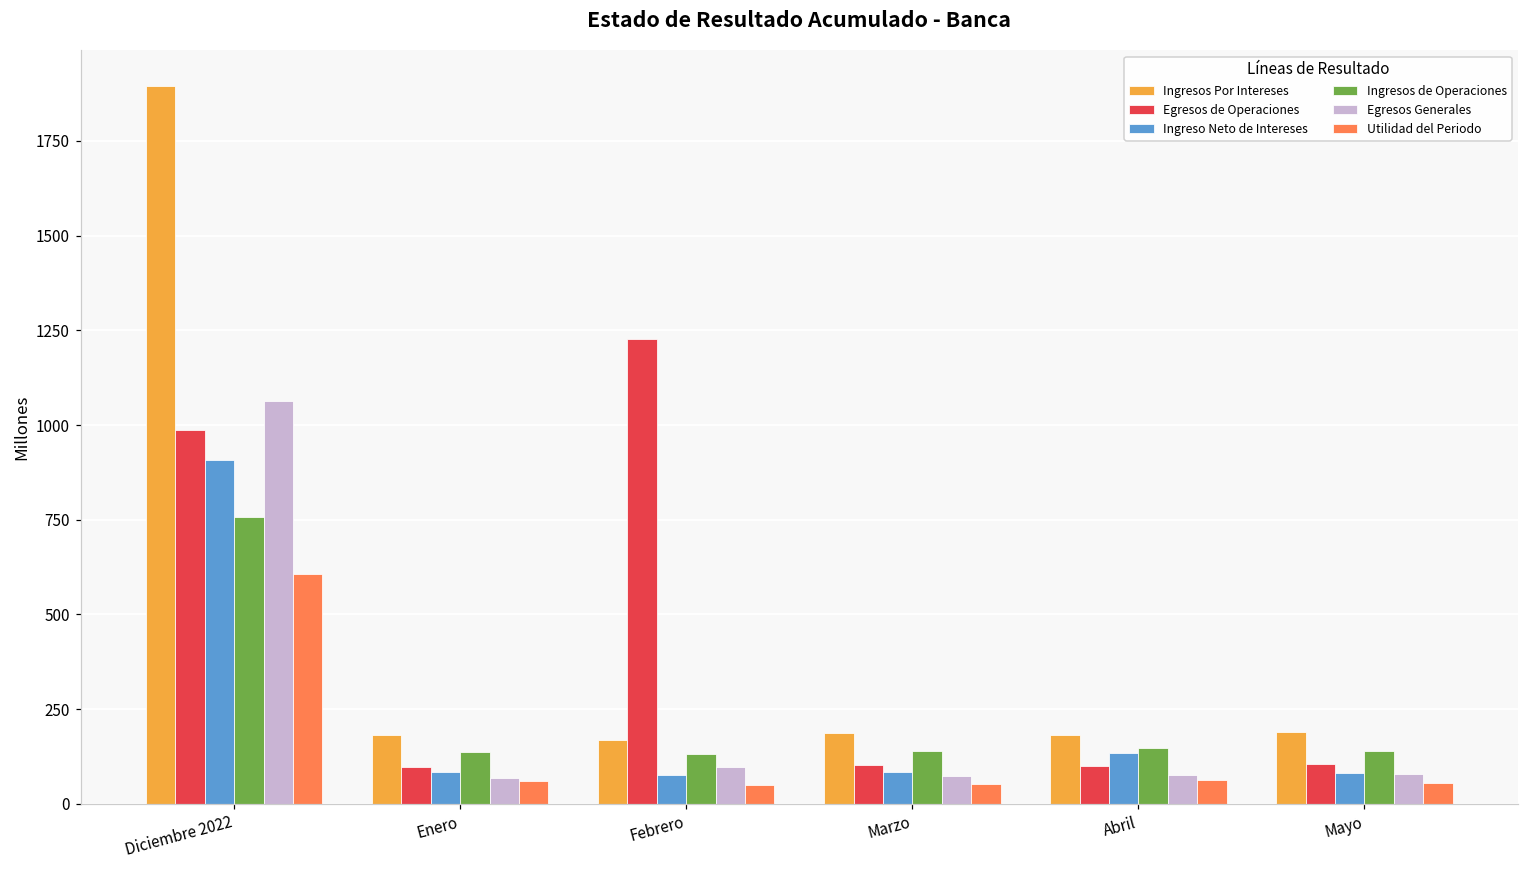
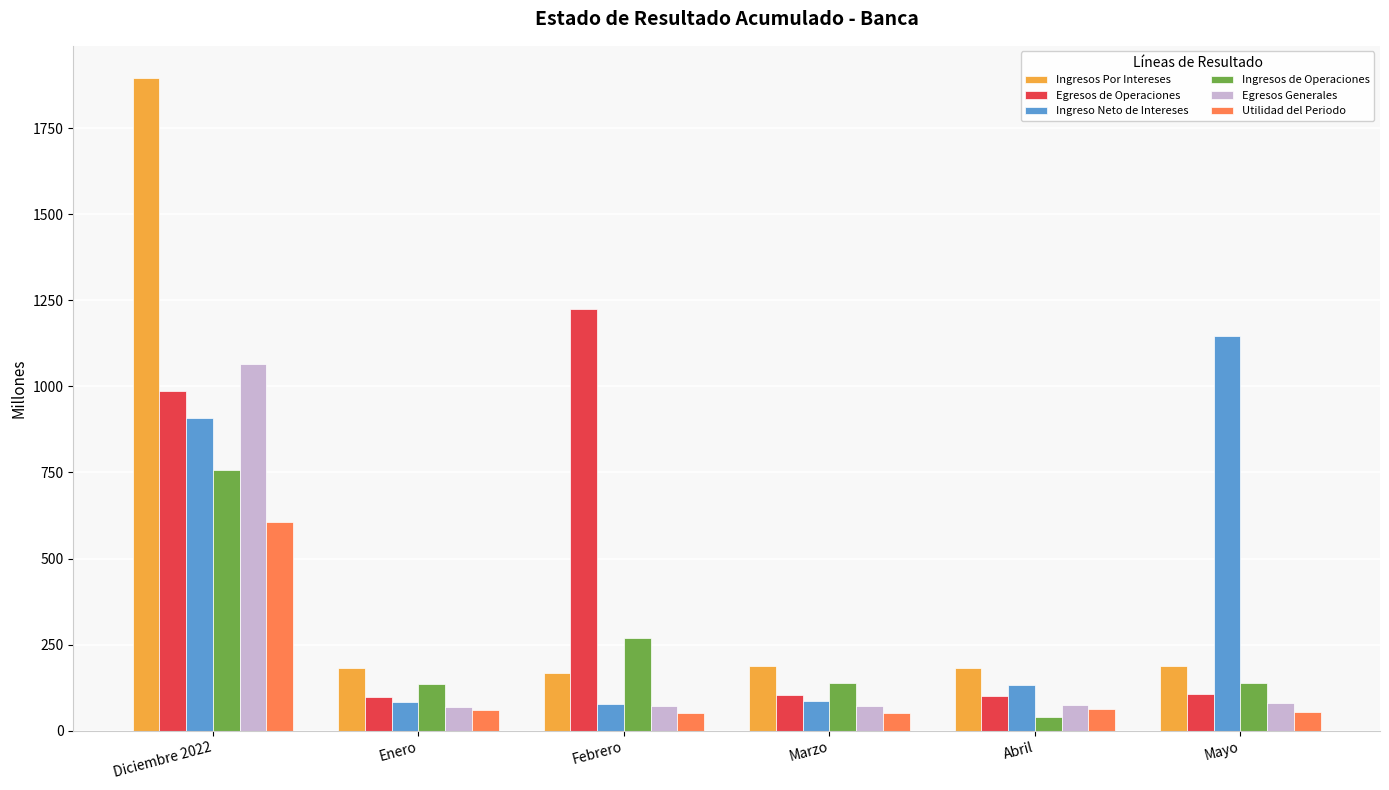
  {
    "Egresos de Operaciones": {
      "Diciembre 2022": 990,
      "Enero": 100,
      "Febrero": 1230,
      "Marzo": 100,
      "Abril": 100,
      "Mayo": 110
    },
    "Ingreso Neto de Intereses": {
      "Diciembre 2022": 910,
      "Enero": 80,
      "Febrero": 80,
      "Marzo": 90,
      "Abril": 130,
-     "Mayo": 80
+     "Mayo": 1150
    },
    "Ingresos de Operaciones": {
      "Diciembre 2022": 760,
      "Enero": 140,
-     "Febrero": 130,
+     "Febrero": 270,
      "Marzo": 140,
-     "Abril": 150,
+     "Abril": 40,
      "Mayo": 140
    },
    "Egresos Generales": {
      "Diciembre 2022": 1060,
      "Enero": 70,
-     "Febrero": 100,
+     "Febrero": 70,
      "Marzo": 70,
      "Abril": 80,
      "Mayo": 80
    }
  }
